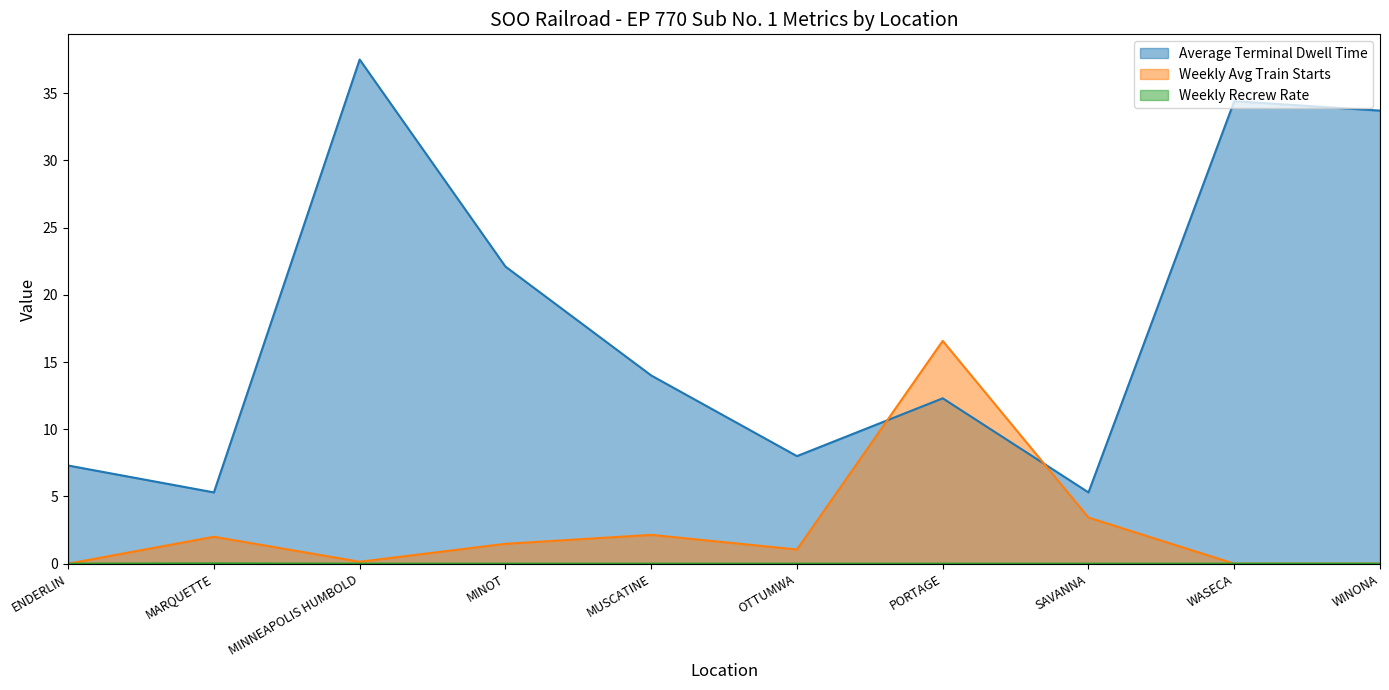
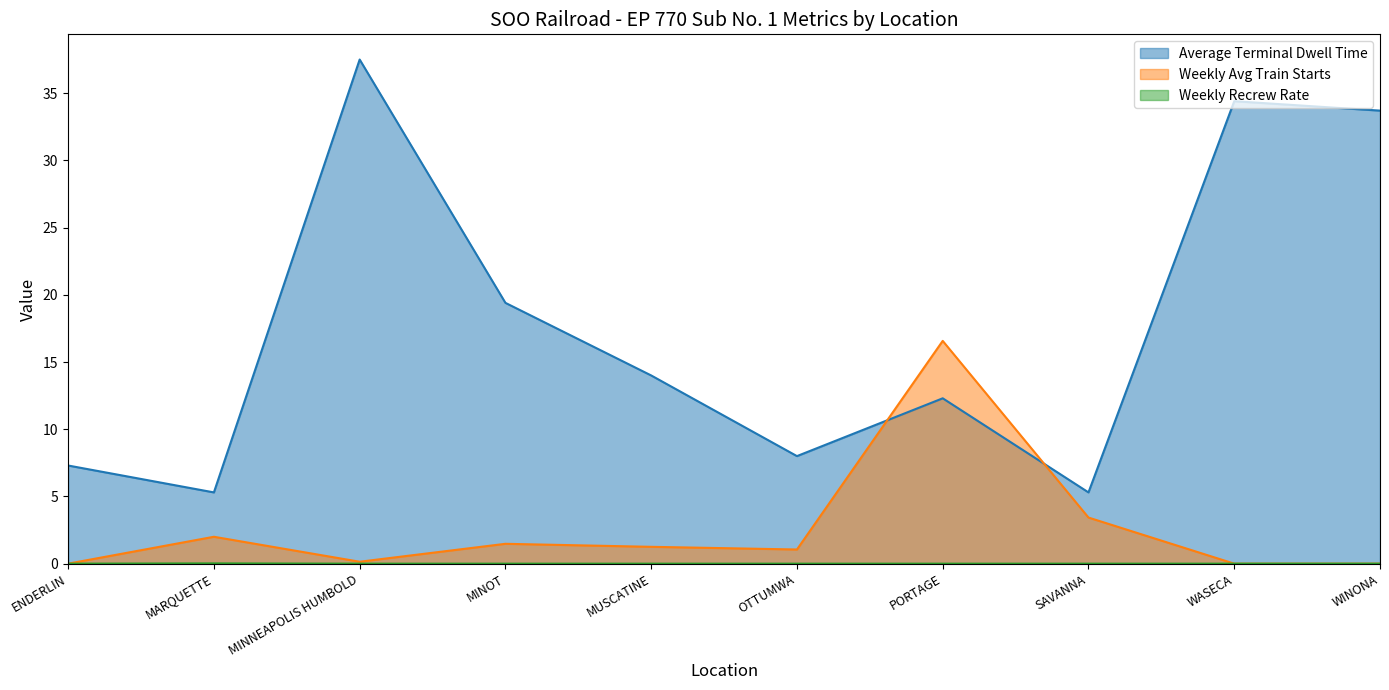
  {
    "Average Terminal Dwell Time": {
      "ENDERLIN": 7.3,
      "MARQUETTE": 5.3,
      "MINNEAPOLIS HUMBOLD": 37.5,
-     "MINOT": 22.1,
+     "MINOT": 19.4,
      "MUSCATINE": 14.0,
      "OTTUMWA": 8.0,
      "PORTAGE": 12.3,
      "SAVANNA": 5.3,
      "WINONA": 33.7
    },
    "Weekly Avg Train Starts": {
      "MARQUETTE": 2.0,
      "MINOT": 1.5,
-     "MUSCATINE": 2.1,
+     "MUSCATINE": 1.3,
      "OTTUMWA": 1.1,
      "PORTAGE": 16.6,
      "SAVANNA": 3.4
    },
    "Weekly Recrew Rate": {
      "MARQUETTE": 0.0,
      "MINOT": 0.0,
      "MUSCATINE": 0.0,
      "OTTUMWA": 0.0,
      "PORTAGE": 0.0,
      "SAVANNA": 0.0
    }
  }
